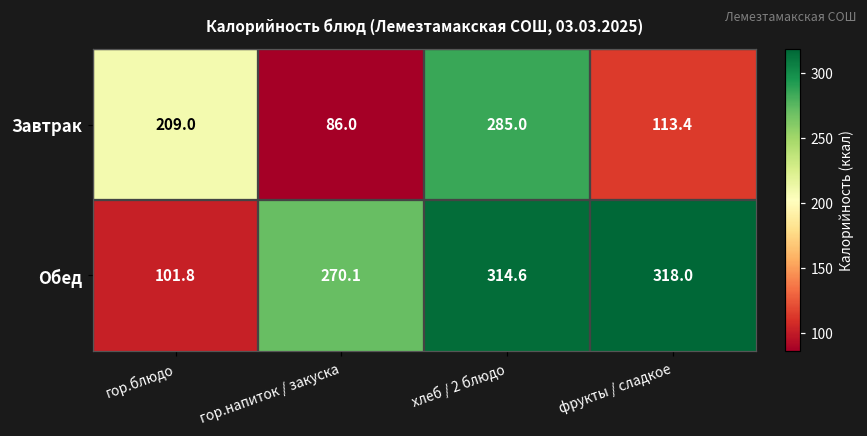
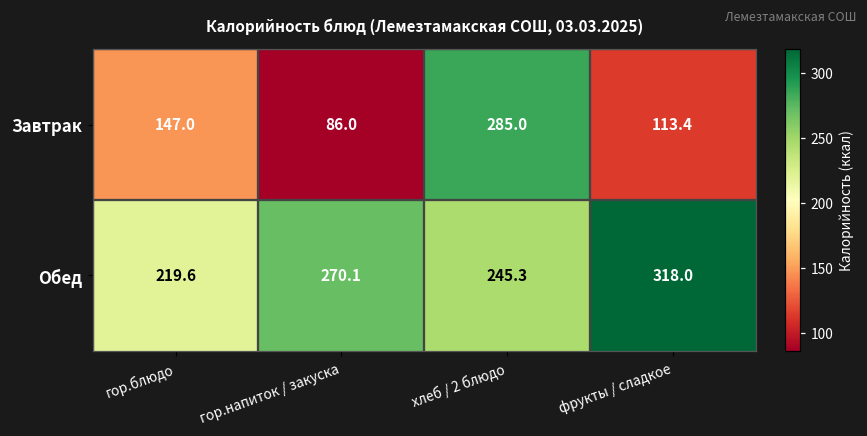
  {
    "Завтрак": {
-     "гор.блюдо": 209.0,
+     "гор.блюдо": 147.0,
      "гор.напиток / закуска": 86.0,
      "хлеб / 2 блюдо": 285.0,
      "фрукты / сладкое": 113.4
    },
    "Обед": {
-     "гор.блюдо": 101.8,
+     "гор.блюдо": 219.6,
      "гор.напиток / закуска": 270.1,
-     "хлеб / 2 блюдо": 314.6,
+     "хлеб / 2 блюдо": 245.3,
      "фрукты / сладкое": 318.0
    }
  }
